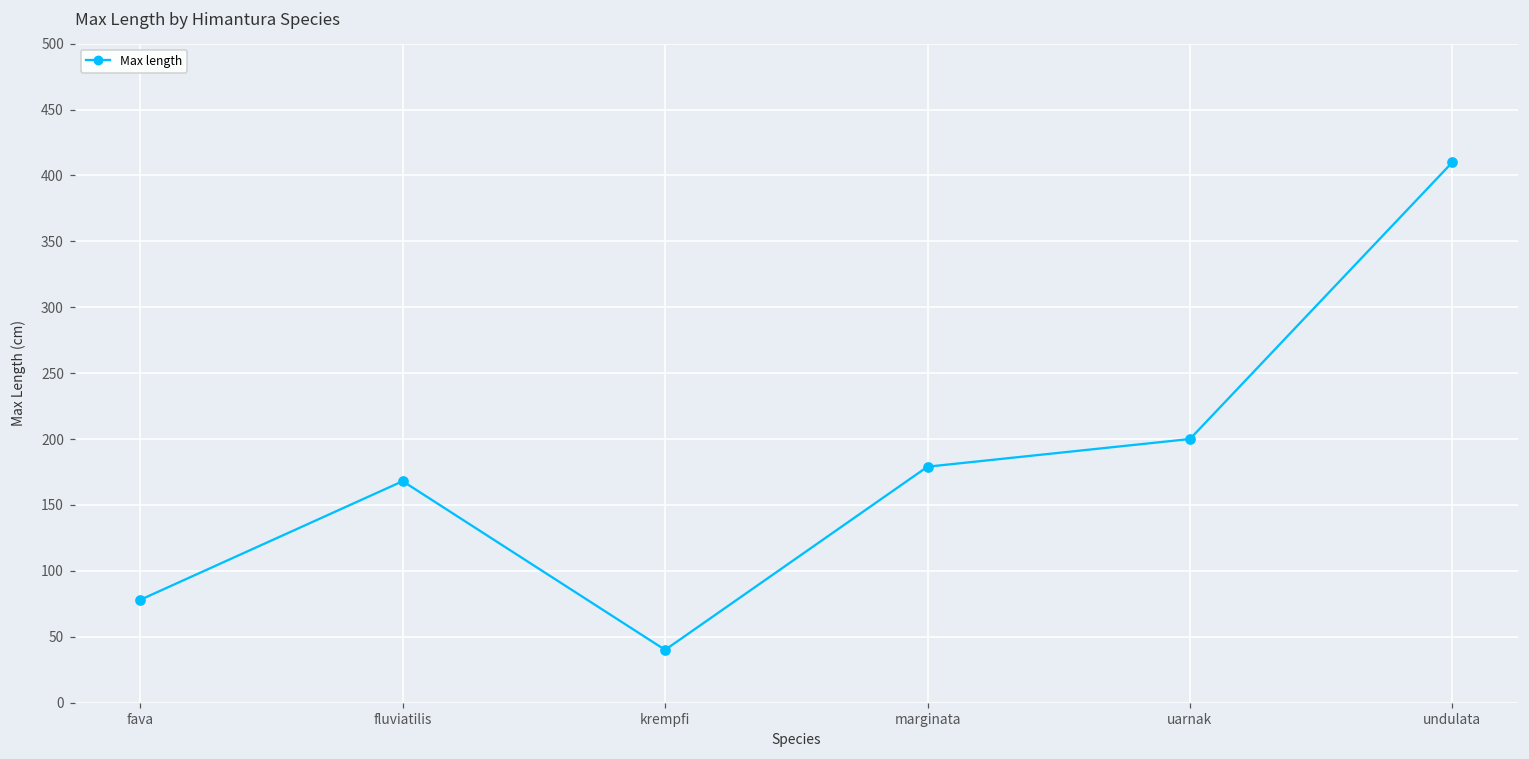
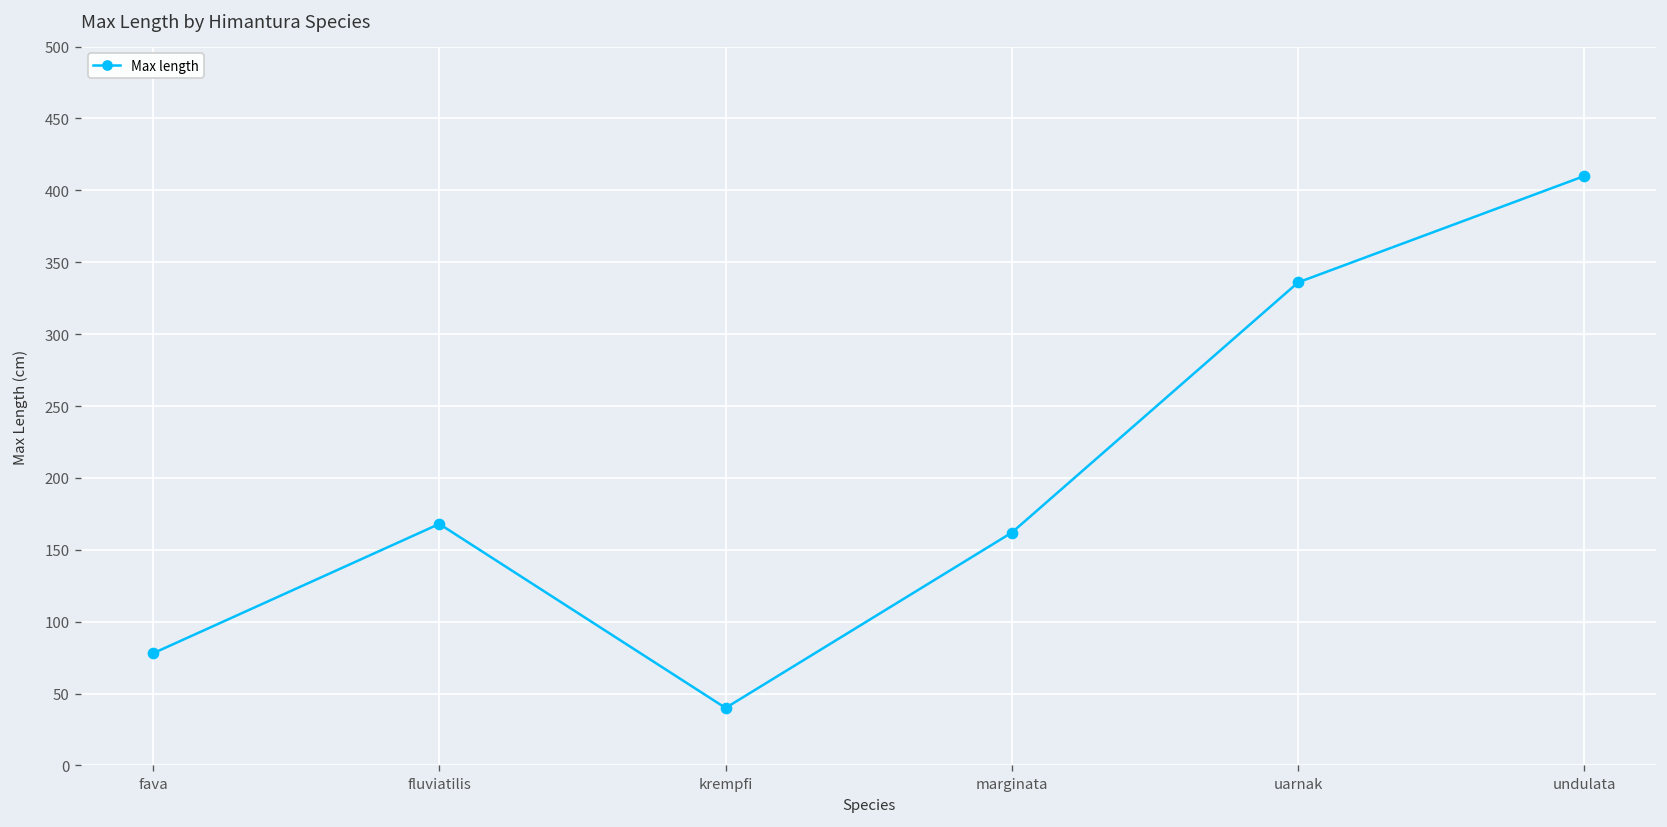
  {
    "fava": 78,
    "fluviatilis": 168,
    "krempfi": 40,
-   "marginata": 179,
-   "uarnak": 200,
+   "marginata": 162,
+   "uarnak": 336,
    "undulata": 410
  }
